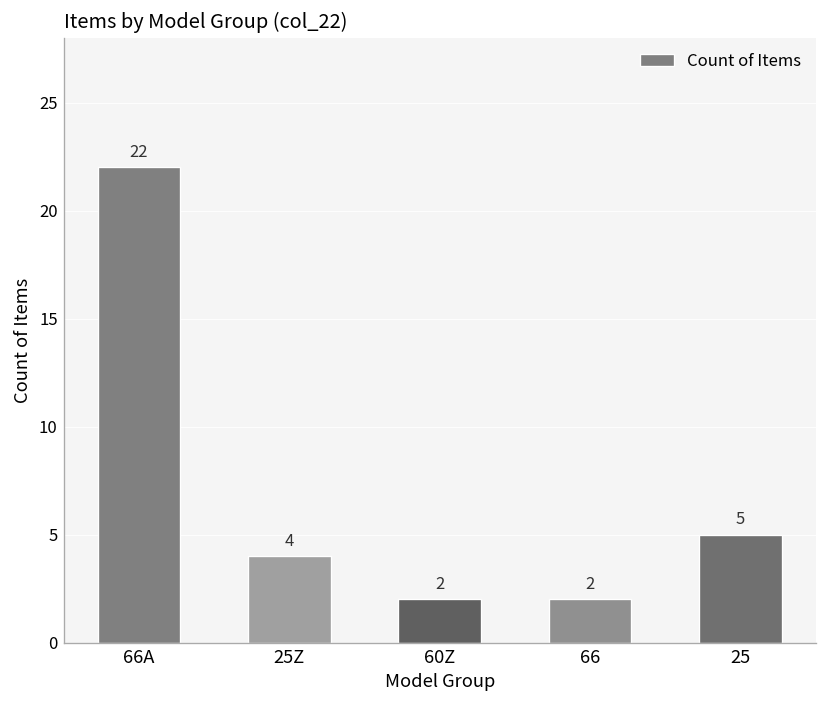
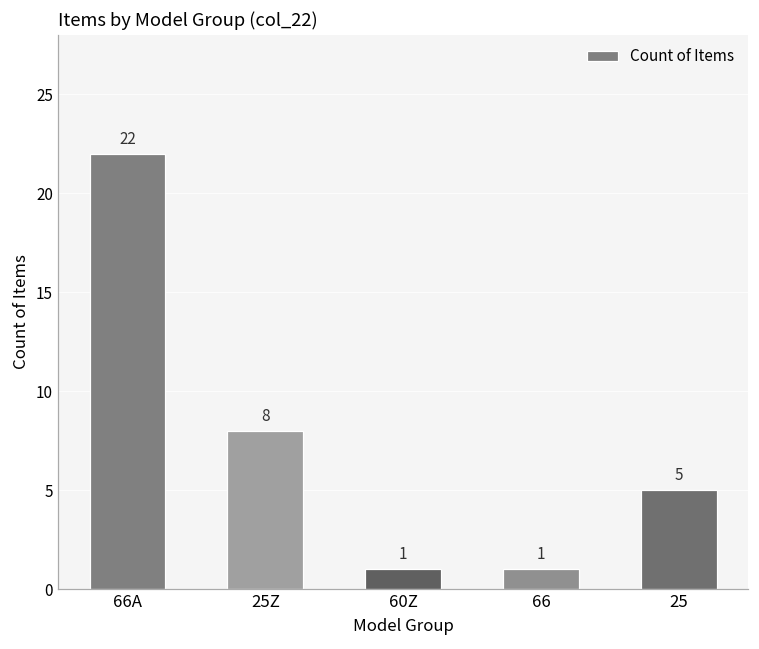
  {
    "66A": 22,
-   "25Z": 4,
-   "60Z": 2,
-   "66": 2,
+   "25Z": 8,
+   "60Z": 1,
+   "66": 1,
    "25": 5
  }
